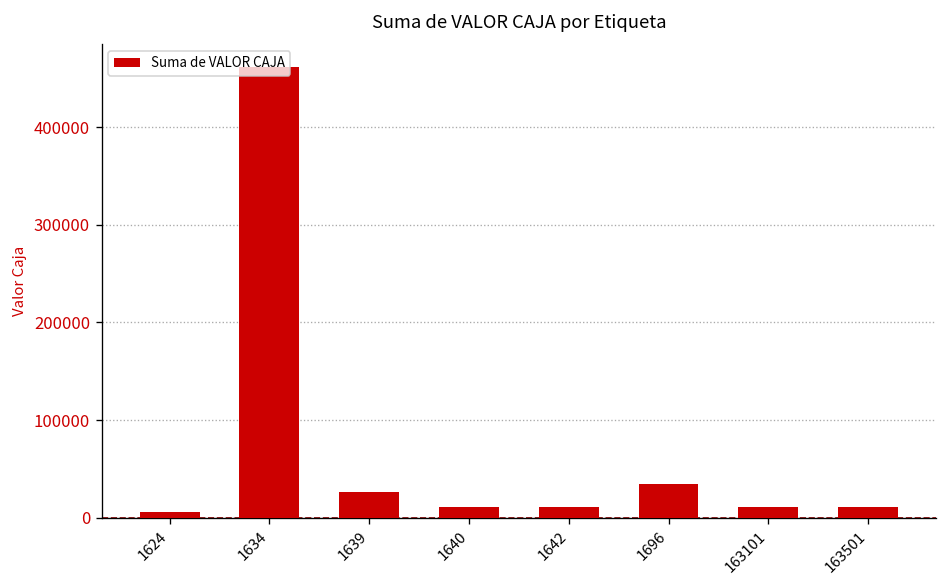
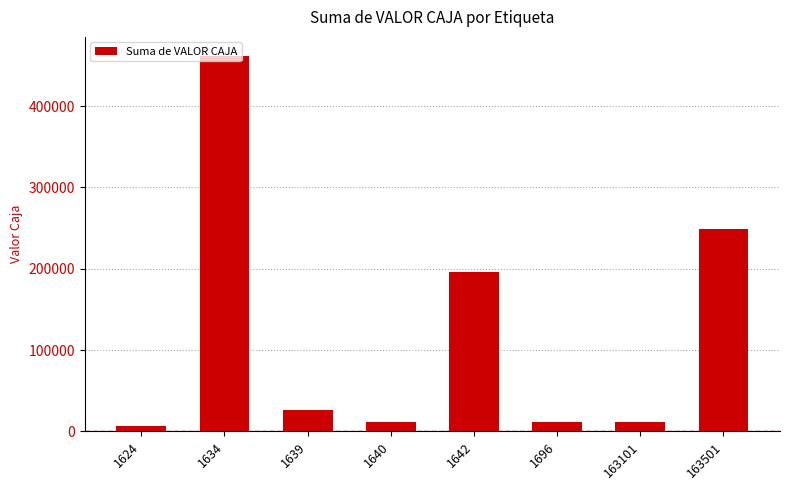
  {
    "1624": 10000,
    "1639": 30000,
    "1640": 10000,
-   "1642": 10000,
-   "1696": 30000,
+   "1642": 200000,
+   "1696": 10000,
    "163101": 10000,
-   "163501": 10000
+   "163501": 250000
  }
